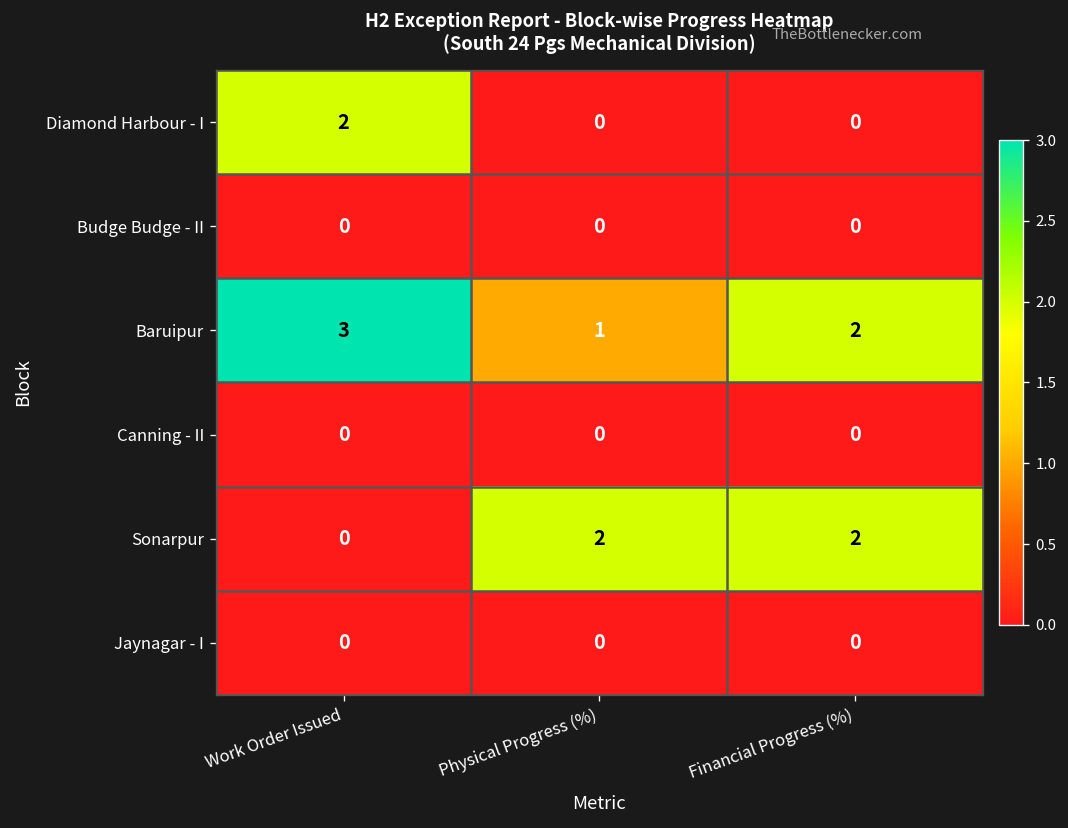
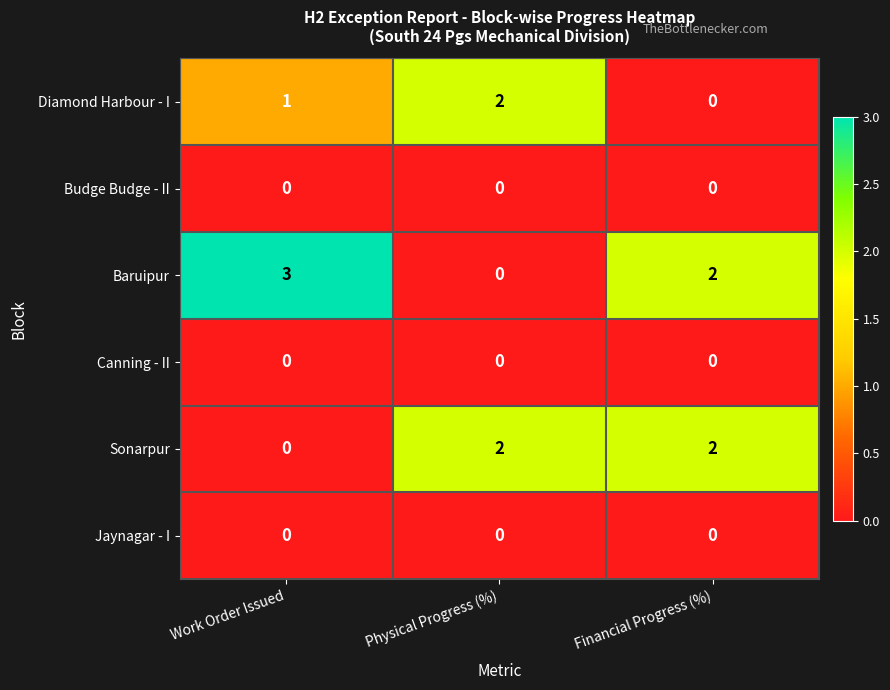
  {
    "Diamond Harbour - I": {
-     "Work Order Issued": 2,
-     "Physical Progress (%)": 0,
+     "Work Order Issued": 1,
+     "Physical Progress (%)": 2,
      "Financial Progress (%)": 0
    },
    "Budge Budge - II": {
      "Work Order Issued": 0,
      "Physical Progress (%)": 0,
      "Financial Progress (%)": 0
    },
    "Baruipur": {
      "Work Order Issued": 3,
-     "Physical Progress (%)": 1,
+     "Physical Progress (%)": 0,
      "Financial Progress (%)": 2
    },
    "Canning - II": {
      "Work Order Issued": 0,
      "Physical Progress (%)": 0,
      "Financial Progress (%)": 0
    },
    "Sonarpur": {
      "Work Order Issued": 0,
      "Physical Progress (%)": 2,
      "Financial Progress (%)": 2
    },
    "Jaynagar - I": {
      "Work Order Issued": 0,
      "Physical Progress (%)": 0,
      "Financial Progress (%)": 0
    }
  }
